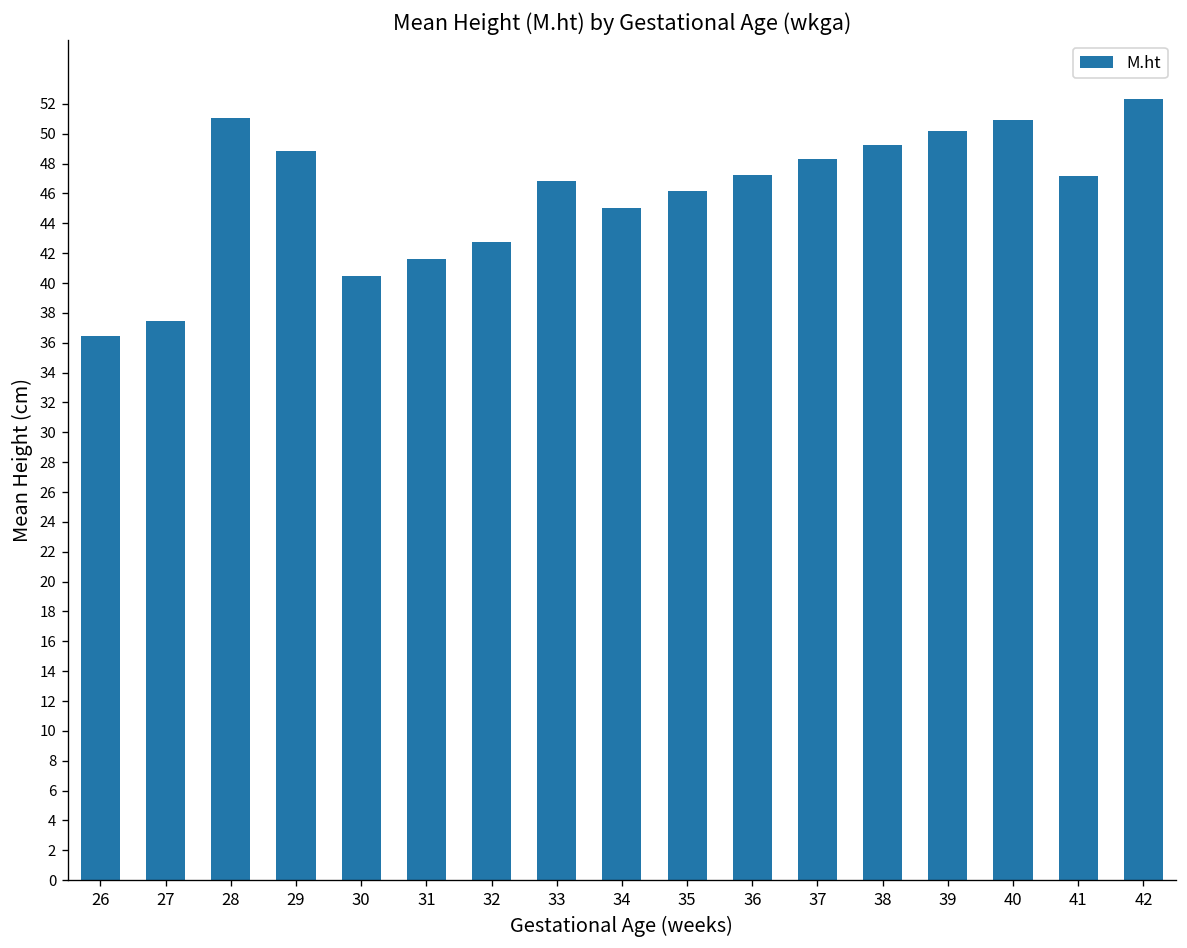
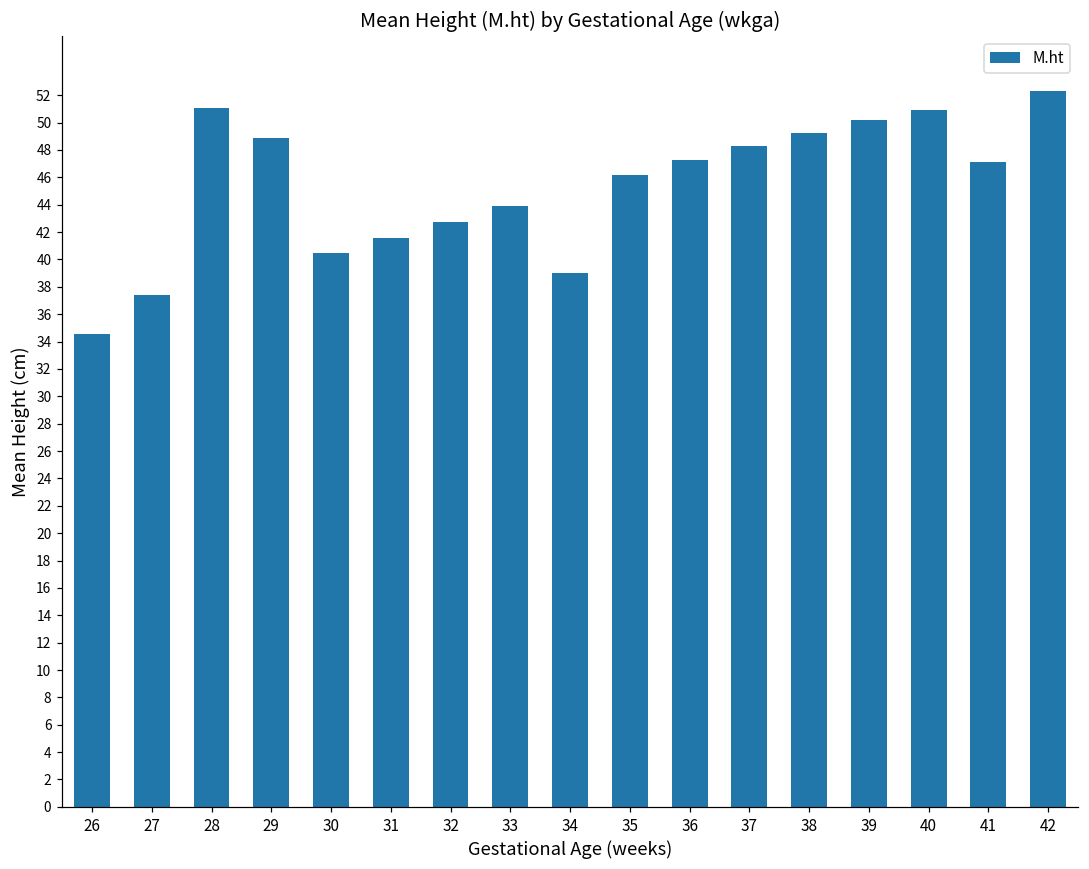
  {
-   "26": 36.4,
+   "26": 34.5,
    "27": 37.4,
    "28": 51.0,
    "29": 48.9,
    "30": 40.5,
    "31": 41.6,
    "32": 42.7,
-   "33": 46.8,
-   "34": 45.0,
+   "33": 43.9,
+   "34": 39.0,
    "35": 46.1,
    "36": 47.2,
    "37": 48.3,
    "38": 49.3,
    "39": 50.2,
    "40": 50.9,
    "41": 47.2,
    "42": 52.3
  }
